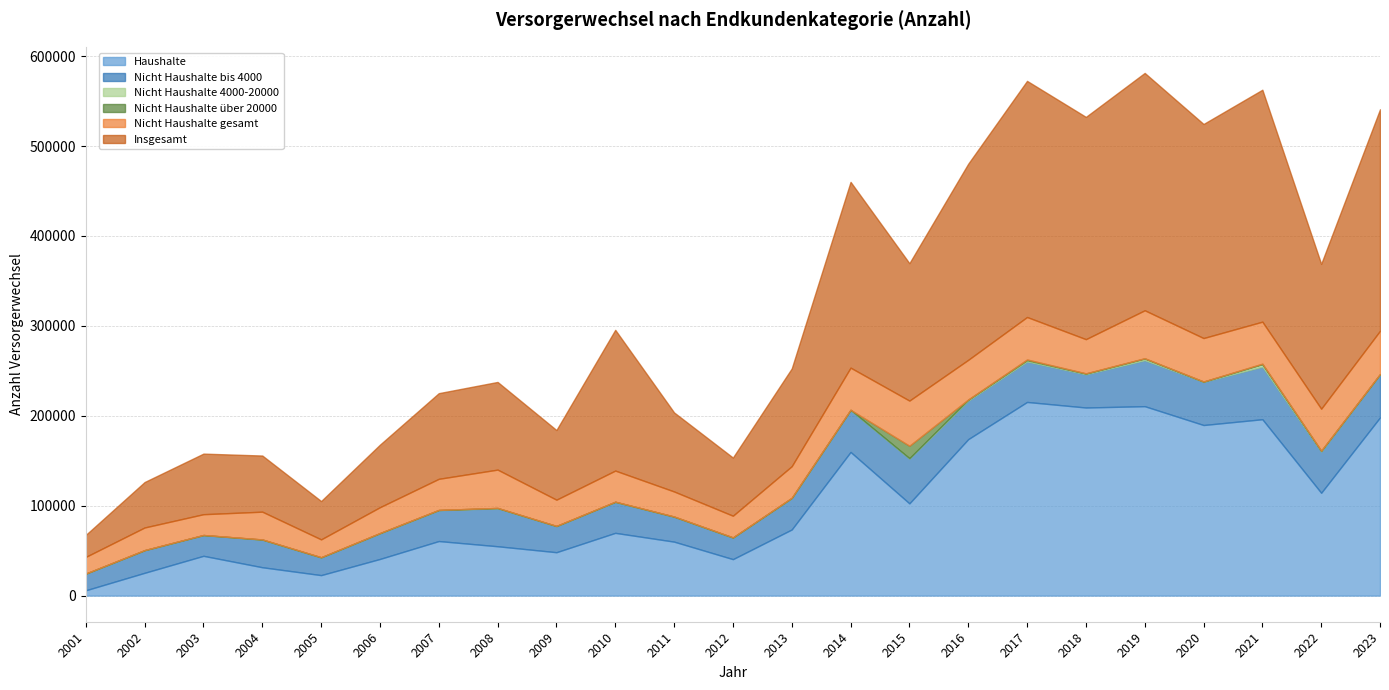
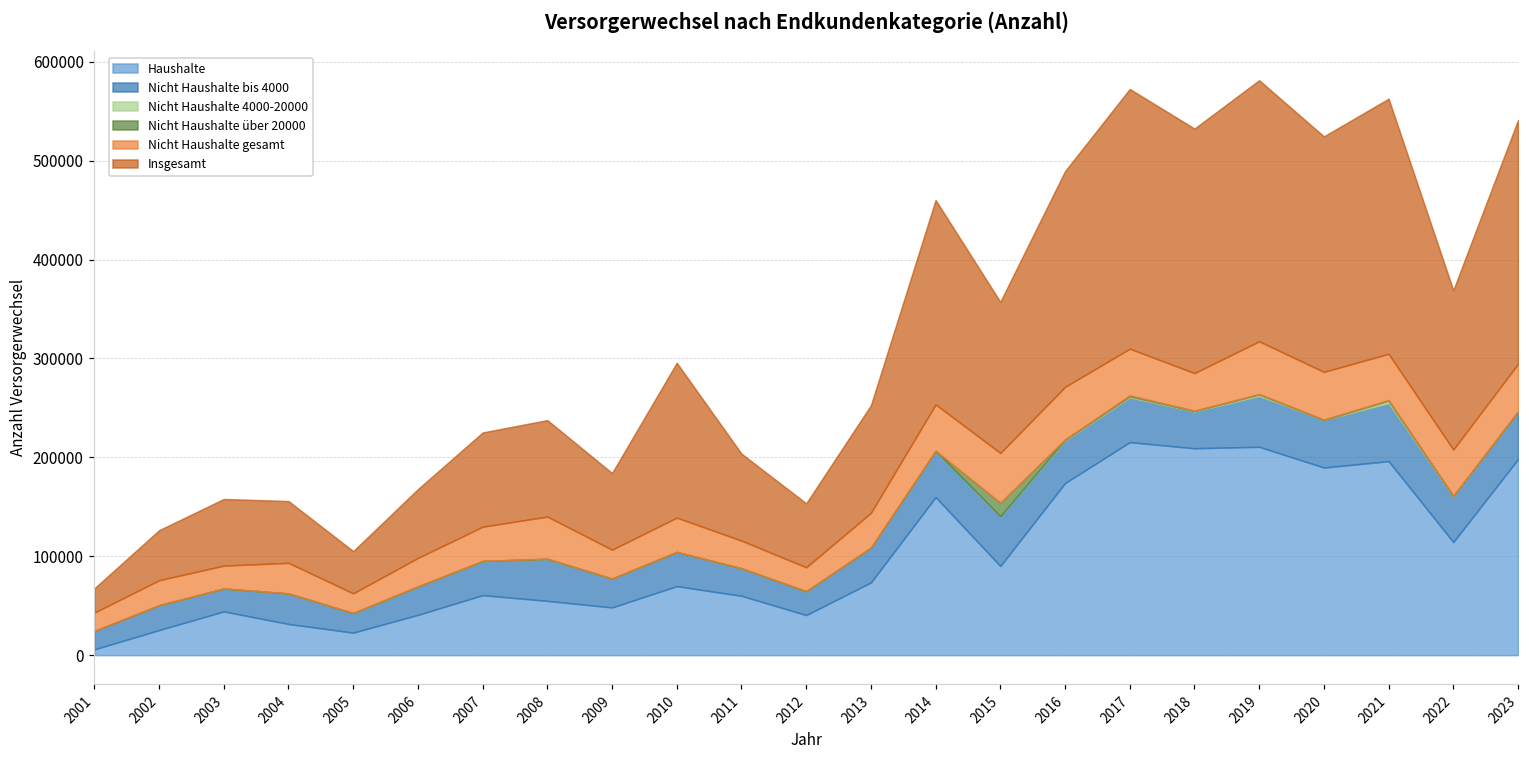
  {
    "Haushalte": {
      "2001": 10000,
      "2002": 30000,
      "2003": 40000,
      "2004": 30000,
      "2005": 20000,
      "2006": 40000,
      "2007": 60000,
      "2008": 50000,
      "2009": 50000,
      "2010": 70000,
      "2011": 60000,
      "2012": 40000,
      "2013": 70000,
      "2014": 160000,
-     "2015": 100000,
+     "2015": 90000,
      "2016": 170000,
      "2017": 220000,
      "2018": 210000,
      "2019": 210000,
      "2020": 190000,
      "2021": 200000,
      "2022": 110000,
      "2023": 200000
    },
    "Nicht Haushalte über 20000": {
      "2015": 10000
    },
    "Nicht Haushalte gesamt": {
      "2001": 20000,
      "2002": 30000,
      "2003": 20000,
      "2004": 30000,
      "2005": 20000,
      "2006": 30000,
      "2007": 30000,
      "2008": 40000,
      "2009": 30000,
      "2010": 30000,
      "2011": 30000,
      "2012": 20000,
      "2013": 40000,
      "2014": 50000,
      "2015": 50000,
-     "2016": 40000,
+     "2016": 50000,
      "2017": 50000,
      "2018": 40000,
      "2019": 50000,
      "2020": 50000,
      "2021": 50000,
      "2022": 50000,
      "2023": 50000
    },
    "Insgesamt": {
      "2001": 20000,
      "2002": 50000,
      "2003": 70000,
      "2004": 60000,
      "2005": 40000,
      "2006": 70000,
      "2007": 100000,
      "2008": 100000,
      "2009": 80000,
      "2010": 160000,
      "2011": 90000,
      "2012": 60000,
      "2013": 110000,
      "2014": 210000,
      "2015": 150000,
      "2016": 220000,
      "2017": 260000,
      "2018": 250000,
      "2019": 260000,
      "2020": 240000,
      "2021": 260000,
      "2022": 160000,
      "2023": 250000
    }
  }
